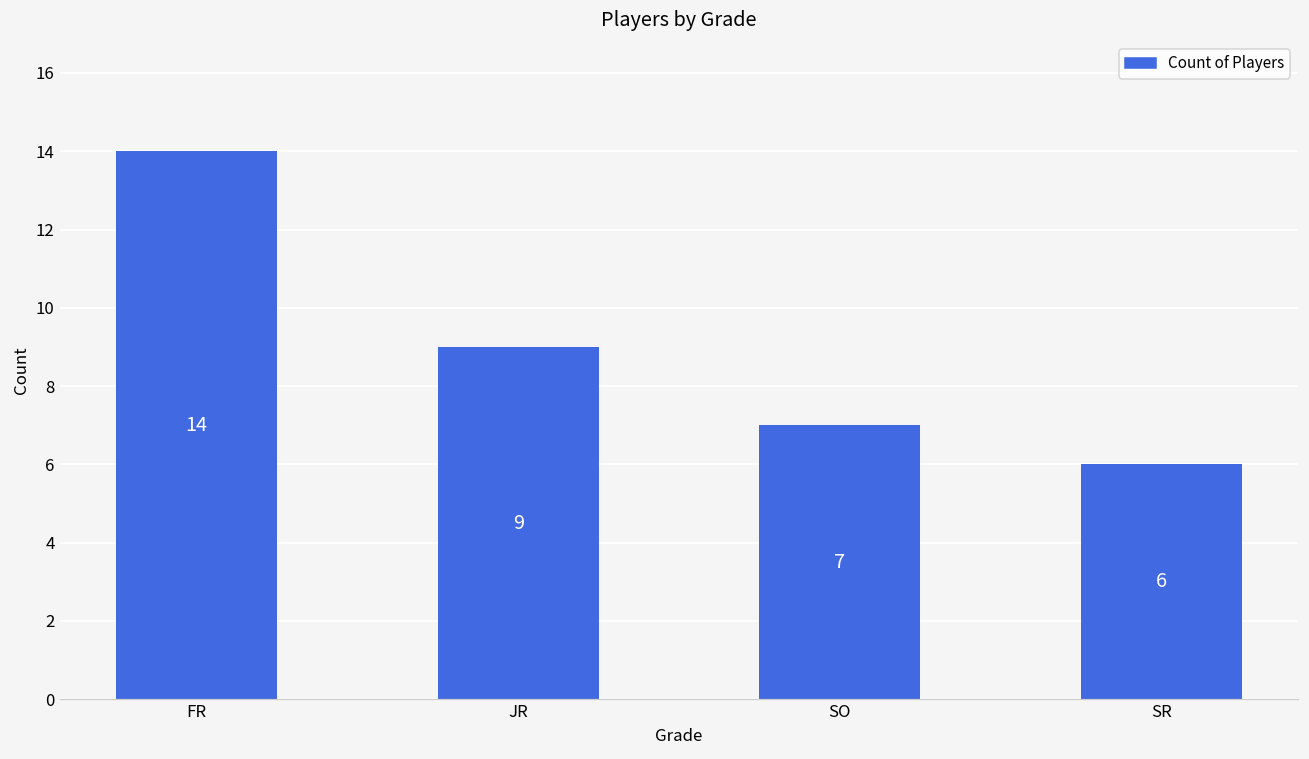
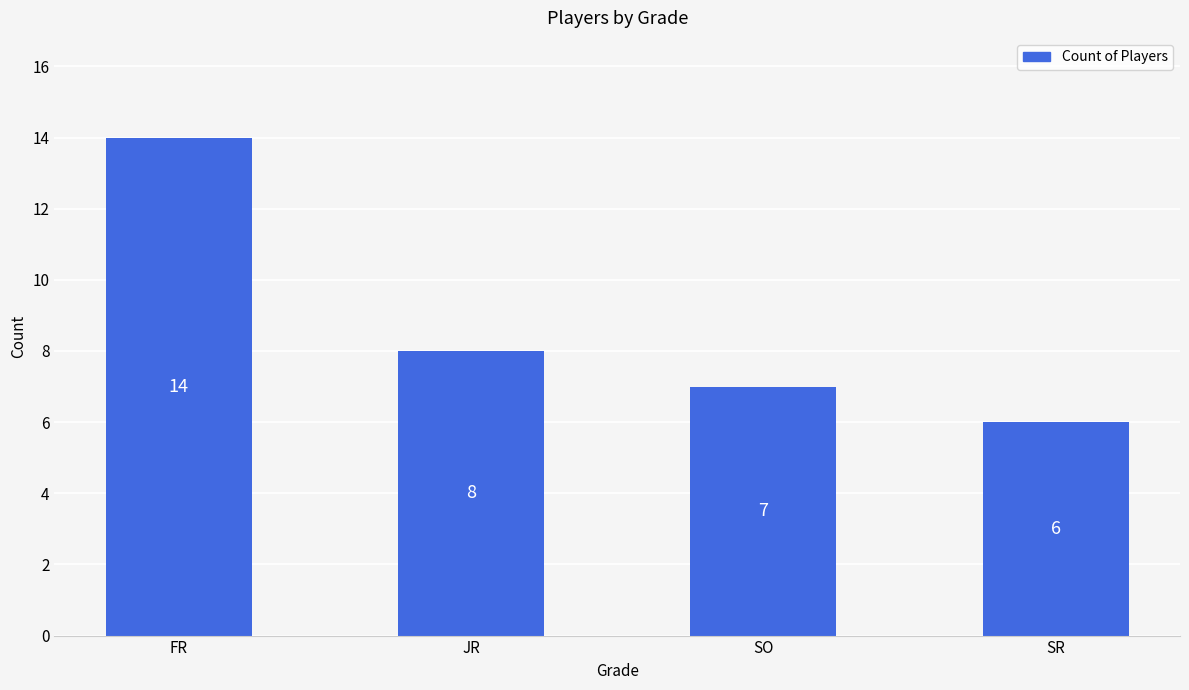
  {
    "FR": 14,
-   "JR": 9,
+   "JR": 8,
    "SO": 7,
    "SR": 6
  }
